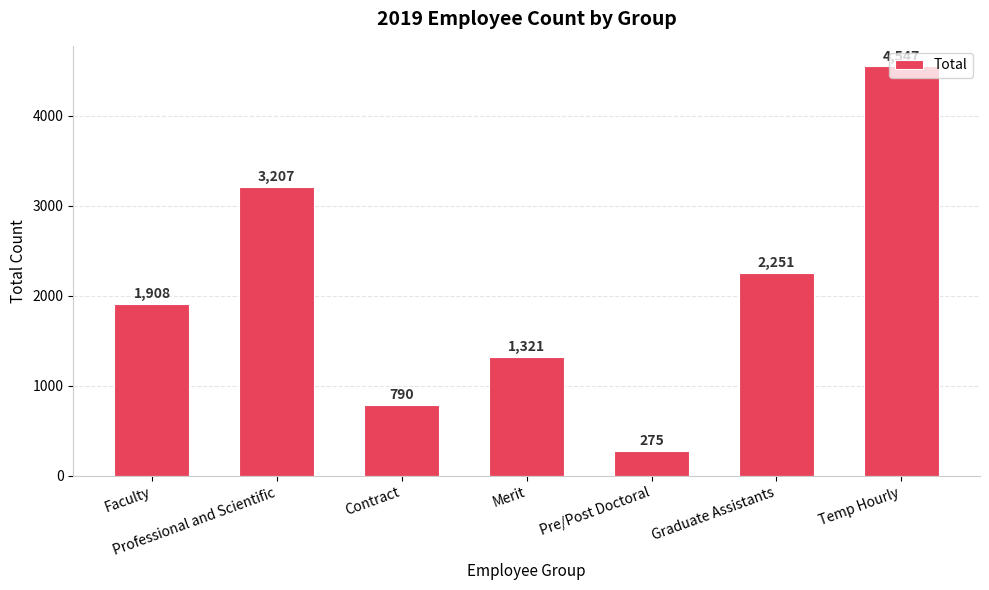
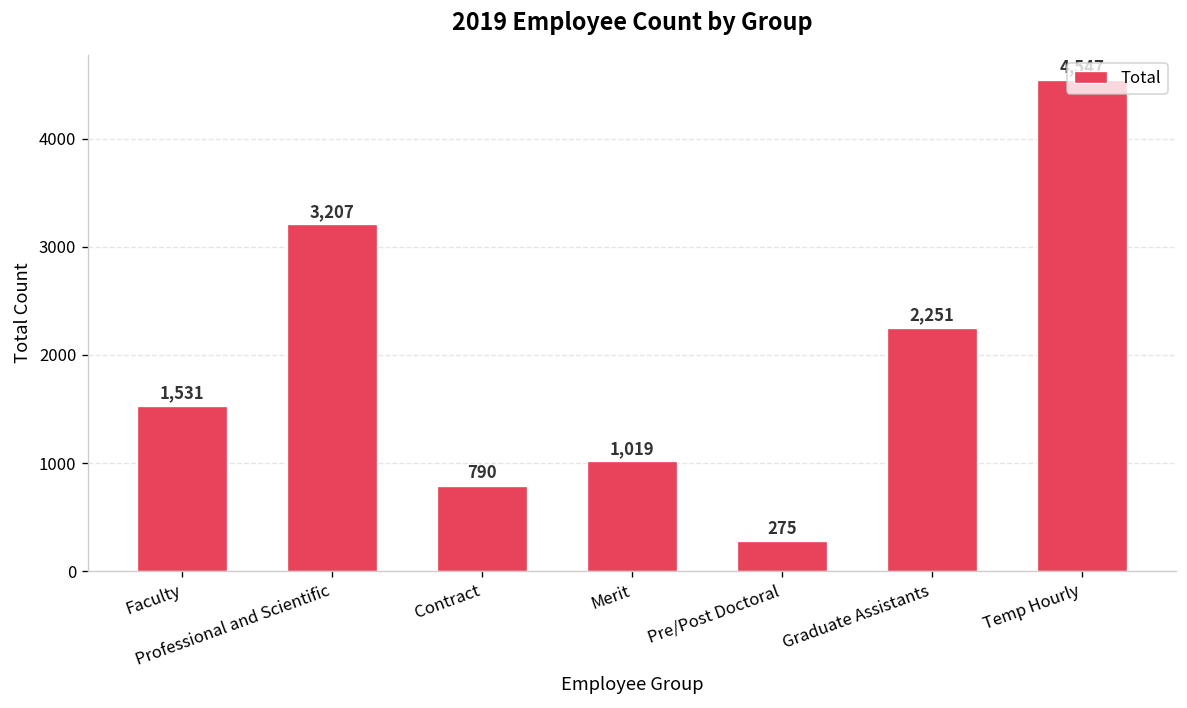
  {
-   "Faculty": "1,908",
+   "Faculty": "1,531",
    "Professional and Scientific": "3,207",
    "Contract": "790",
-   "Merit": "1,321",
+   "Merit": "1,019",
    "Pre/Post Doctoral": "275",
    "Graduate Assistants": "2,251"
  }
